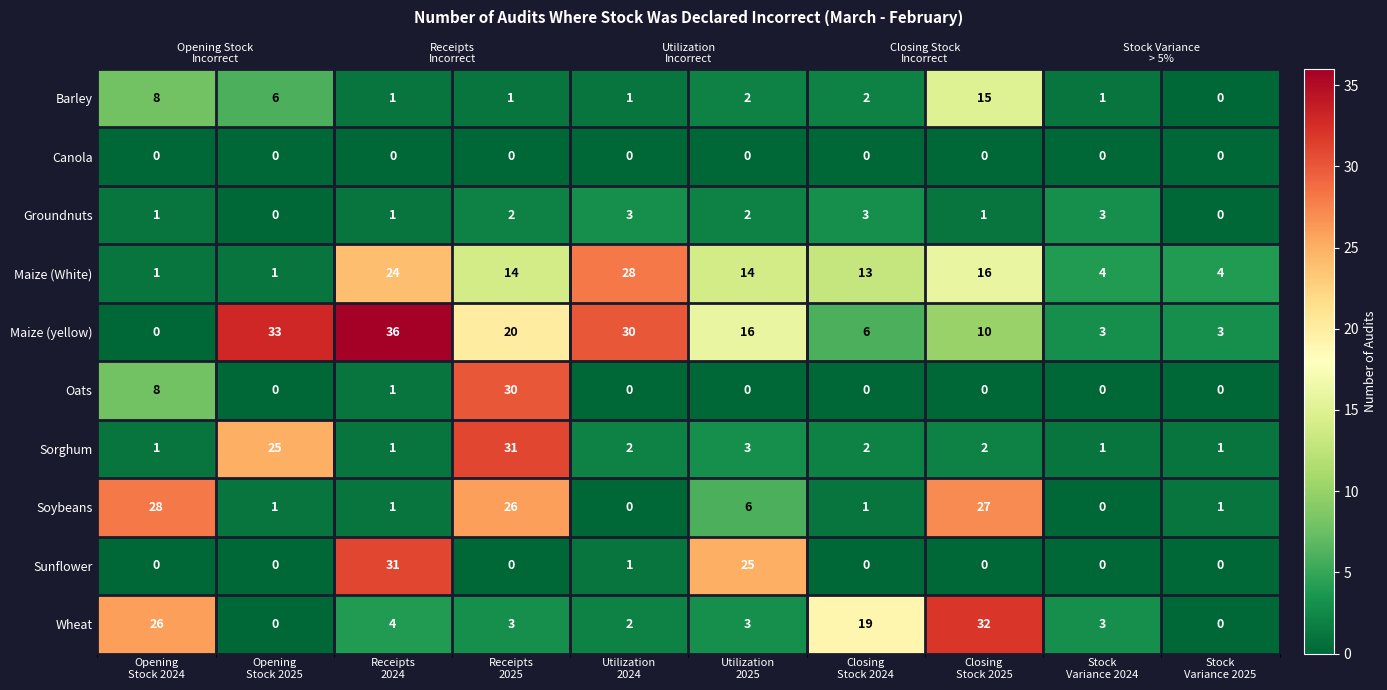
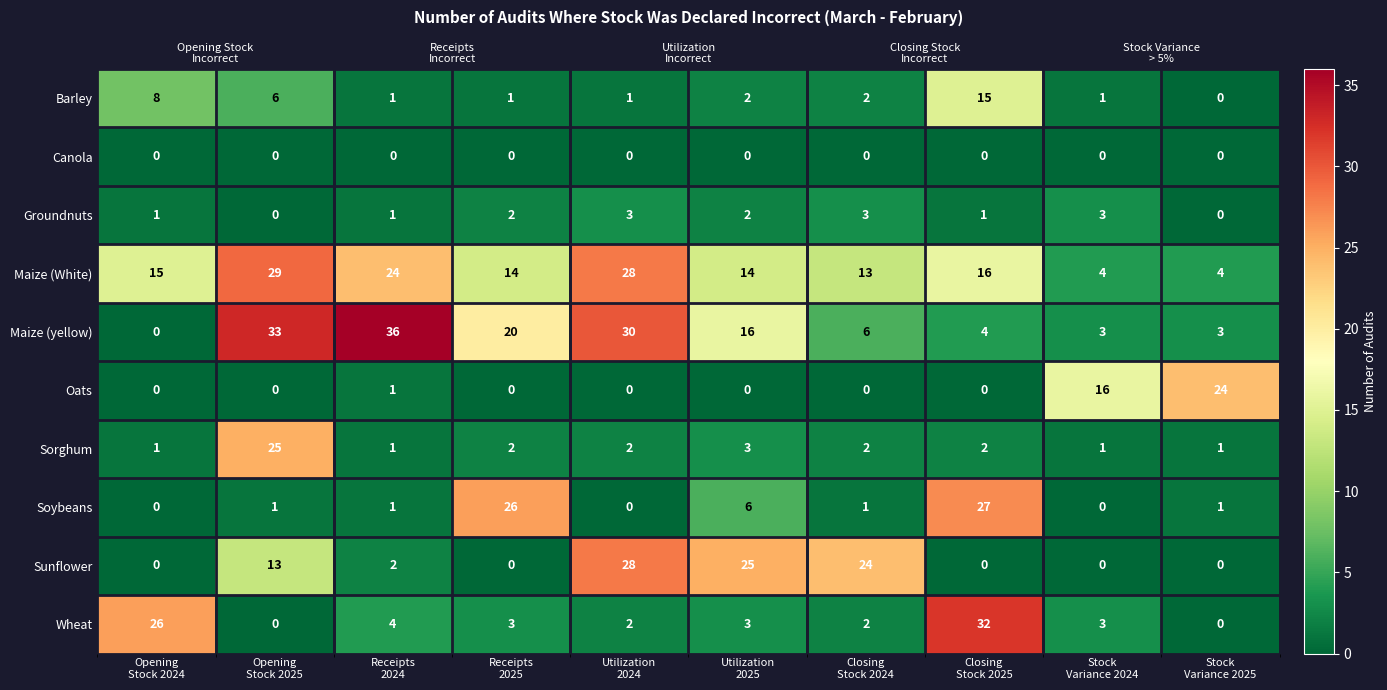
  {
    "Barley": {
      "Opening Stock 2024": 8,
      "Opening Stock 2025": 6,
      "Receipts 2024": 1,
      "Receipts 2025": 1,
      "Utilization 2024": 1,
      "Utilization 2025": 2,
      "Closing Stock 2024": 2,
      "Closing Stock 2025": 15,
      "Stock Variance 2024": 1,
      "Stock Variance 2025": 0
    },
    "Canola": {
      "Opening Stock 2024": 0,
      "Opening Stock 2025": 0,
      "Receipts 2024": 0,
      "Receipts 2025": 0,
      "Utilization 2024": 0,
      "Utilization 2025": 0,
      "Closing Stock 2024": 0,
      "Closing Stock 2025": 0,
      "Stock Variance 2024": 0,
      "Stock Variance 2025": 0
    },
    "Groundnuts": {
      "Opening Stock 2024": 1,
      "Opening Stock 2025": 0,
      "Receipts 2024": 1,
      "Receipts 2025": 2,
      "Utilization 2024": 3,
      "Utilization 2025": 2,
      "Closing Stock 2024": 3,
      "Closing Stock 2025": 1,
      "Stock Variance 2024": 3,
      "Stock Variance 2025": 0
    },
    "Maize (White)": {
-     "Opening Stock 2024": 1,
-     "Opening Stock 2025": 1,
+     "Opening Stock 2024": 15,
+     "Opening Stock 2025": 29,
      "Receipts 2024": 24,
      "Receipts 2025": 14,
      "Utilization 2024": 28,
      "Utilization 2025": 14,
      "Closing Stock 2024": 13,
      "Closing Stock 2025": 16,
      "Stock Variance 2024": 4,
      "Stock Variance 2025": 4
    },
    "Maize (yellow)": {
      "Opening Stock 2024": 0,
      "Opening Stock 2025": 33,
      "Receipts 2024": 36,
      "Receipts 2025": 20,
      "Utilization 2024": 30,
      "Utilization 2025": 16,
      "Closing Stock 2024": 6,
-     "Closing Stock 2025": 10,
+     "Closing Stock 2025": 4,
      "Stock Variance 2024": 3,
      "Stock Variance 2025": 3
    },
    "Oats": {
-     "Opening Stock 2024": 8,
+     "Opening Stock 2024": 0,
      "Opening Stock 2025": 0,
      "Receipts 2024": 1,
-     "Receipts 2025": 30,
+     "Receipts 2025": 0,
      "Utilization 2024": 0,
      "Utilization 2025": 0,
      "Closing Stock 2024": 0,
      "Closing Stock 2025": 0,
-     "Stock Variance 2024": 0,
-     "Stock Variance 2025": 0
+     "Stock Variance 2024": 16,
+     "Stock Variance 2025": 24
    },
    "Sorghum": {
      "Opening Stock 2024": 1,
      "Opening Stock 2025": 25,
      "Receipts 2024": 1,
-     "Receipts 2025": 31,
+     "Receipts 2025": 2,
      "Utilization 2024": 2,
      "Utilization 2025": 3,
      "Closing Stock 2024": 2,
      "Closing Stock 2025": 2,
      "Stock Variance 2024": 1,
      "Stock Variance 2025": 1
    },
    "Soybeans": {
-     "Opening Stock 2024": 28,
+     "Opening Stock 2024": 0,
      "Opening Stock 2025": 1,
      "Receipts 2024": 1,
      "Receipts 2025": 26,
      "Utilization 2024": 0,
      "Utilization 2025": 6,
      "Closing Stock 2024": 1,
      "Closing Stock 2025": 27,
      "Stock Variance 2024": 0,
      "Stock Variance 2025": 1
    },
    "Sunflower": {
      "Opening Stock 2024": 0,
-     "Opening Stock 2025": 0,
-     "Receipts 2024": 31,
+     "Opening Stock 2025": 13,
+     "Receipts 2024": 2,
      "Receipts 2025": 0,
-     "Utilization 2024": 1,
+     "Utilization 2024": 28,
      "Utilization 2025": 25,
-     "Closing Stock 2024": 0,
+     "Closing Stock 2024": 24,
      "Closing Stock 2025": 0,
      "Stock Variance 2024": 0,
      "Stock Variance 2025": 0
    },
    "Wheat": {
      "Opening Stock 2024": 26,
      "Opening Stock 2025": 0,
      "Receipts 2024": 4,
      "Receipts 2025": 3,
      "Utilization 2024": 2,
      "Utilization 2025": 3,
-     "Closing Stock 2024": 19,
+     "Closing Stock 2024": 2,
      "Closing Stock 2025": 32,
      "Stock Variance 2024": 3,
      "Stock Variance 2025": 0
    }
  }
